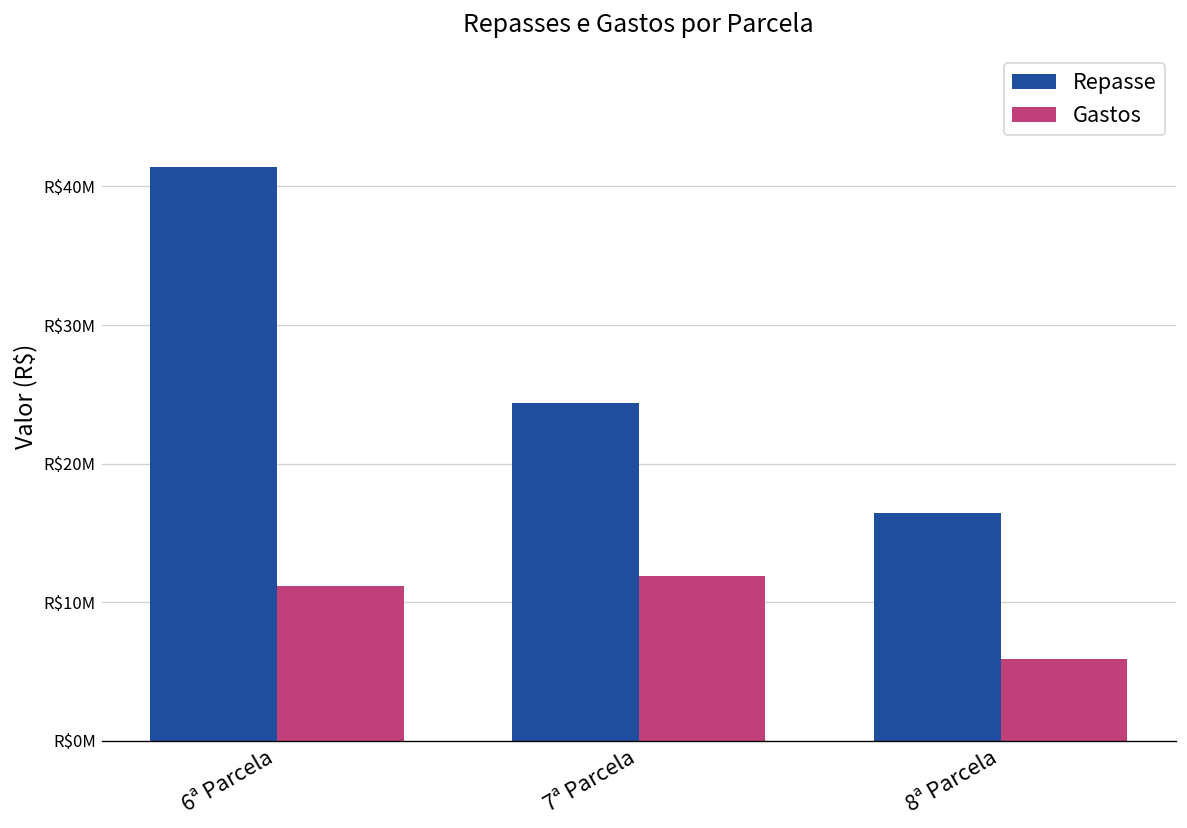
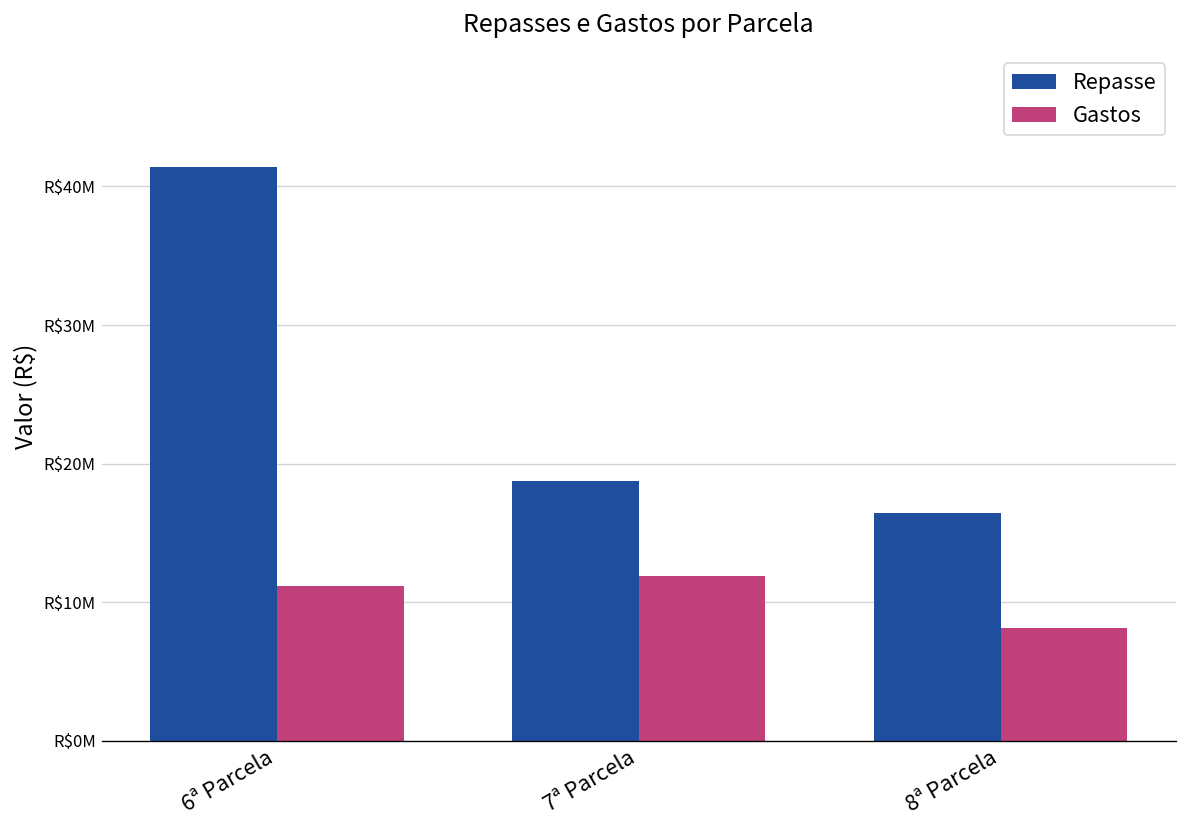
  {
    "Repasse": {
      "6ª Parcela": "R$41400000",
-     "7ª Parcela": "R$24400000",
+     "7ª Parcela": "R$18800000",
      "8ª Parcela": "R$16400000"
    },
    "Gastos": {
      "6ª Parcela": "R$11200000",
      "7ª Parcela": "R$11900000",
-     "8ª Parcela": "R$5900000"
+     "8ª Parcela": "R$8100000"
    }
  }
